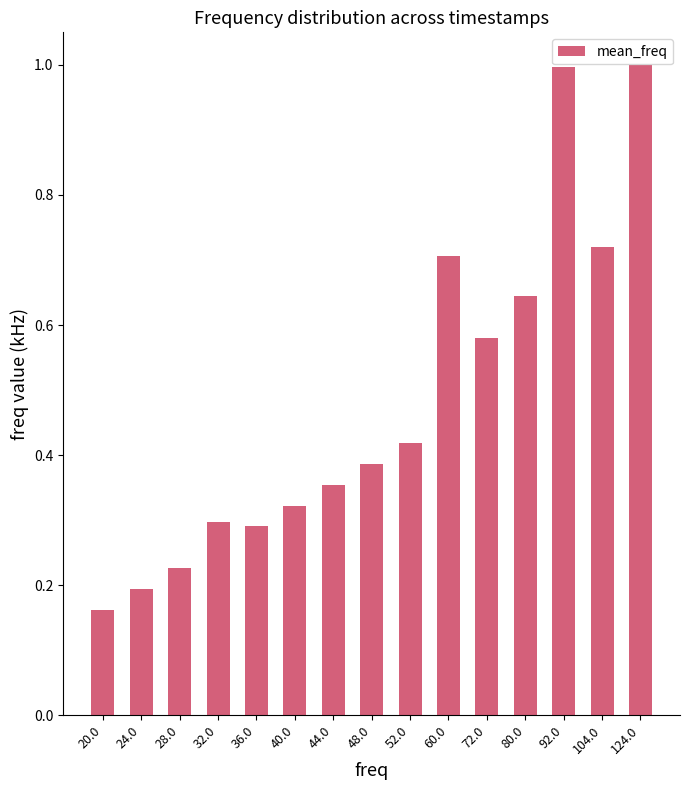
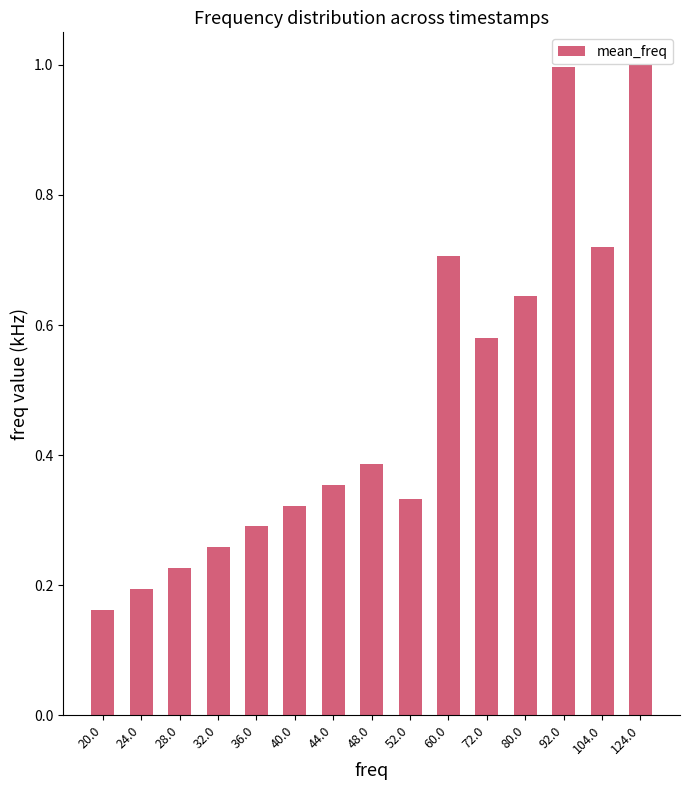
  {
    "20.0": 0.16,
    "24.0": 0.19,
    "28.0": 0.23,
-   "32.0": 0.30,
+   "32.0": 0.26,
    "36.0": 0.29,
    "40.0": 0.32,
    "44.0": 0.35,
    "48.0": 0.39,
-   "52.0": 0.42,
+   "52.0": 0.33,
    "60.0": 0.71,
    "72.0": 0.58,
    "80.0": 0.65,
    "92.0": 1.00,
    "104.0": 0.72,
    "124.0": 1.00
  }
